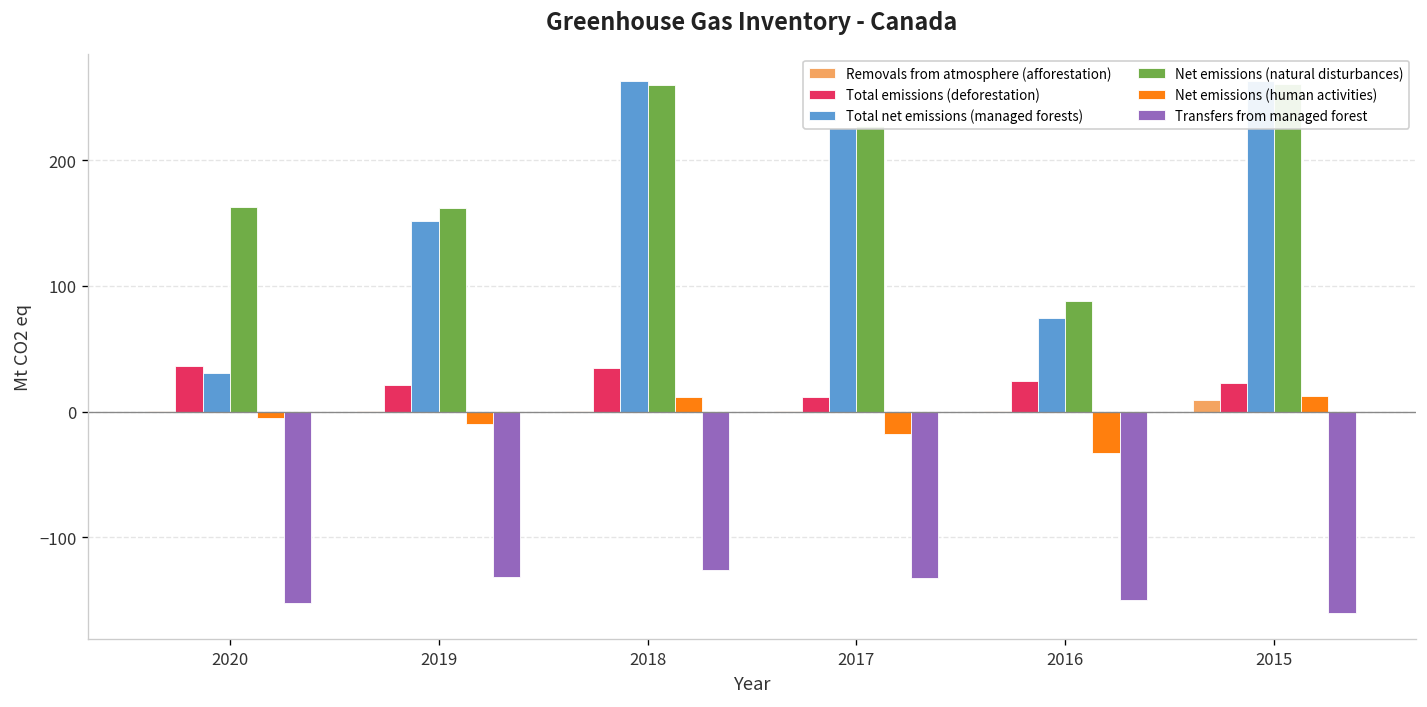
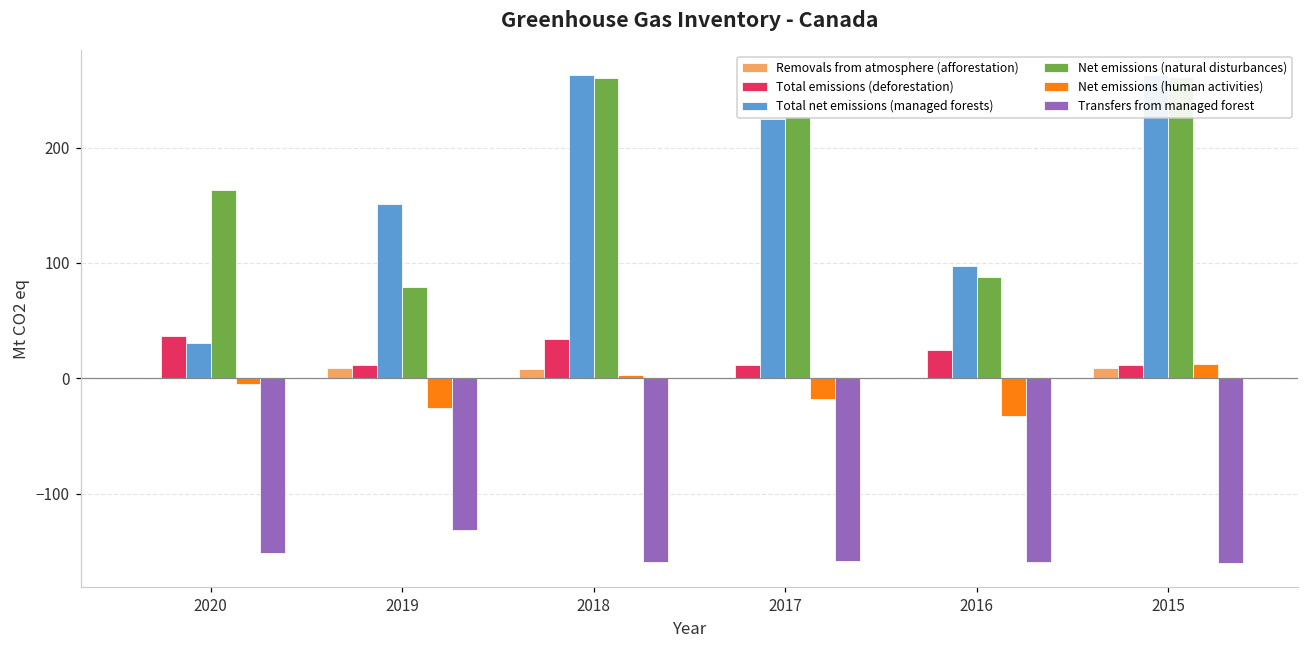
  {
    "Removals from atmosphere (afforestation)": {
-     "2019": 0,
-     "2018": 0,
+     "2019": 9,
+     "2018": 8,
      "2015": 9
    },
    "Total emissions (deforestation)": {
      "2020": 36,
-     "2019": 21,
+     "2019": 12,
      "2018": 34,
      "2017": 12,
      "2016": 25,
-     "2015": 22
+     "2015": 12
    },
    "Total net emissions (managed forests)": {
      "2020": 30,
      "2019": 152,
      "2018": 263,
      "2017": 225,
-     "2016": 74
+     "2016": 97
    },
    "Net emissions (natural disturbances)": {
      "2020": 163,
-     "2019": 162,
+     "2019": 79,
      "2018": 260,
      "2017": 228,
      "2016": 88
    },
    "Net emissions (human activities)": {
      "2020": -5,
-     "2019": -10,
-     "2018": 11,
+     "2019": -26,
+     "2018": 3,
      "2017": -18,
      "2016": -33,
      "2015": 12
    },
    "Transfers from managed forest": {
      "2020": -152,
      "2019": -131,
-     "2018": -126,
-     "2017": -132,
-     "2016": -150,
+     "2018": -159,
+     "2017": -158,
+     "2016": -159,
      "2015": -160
    }
  }
